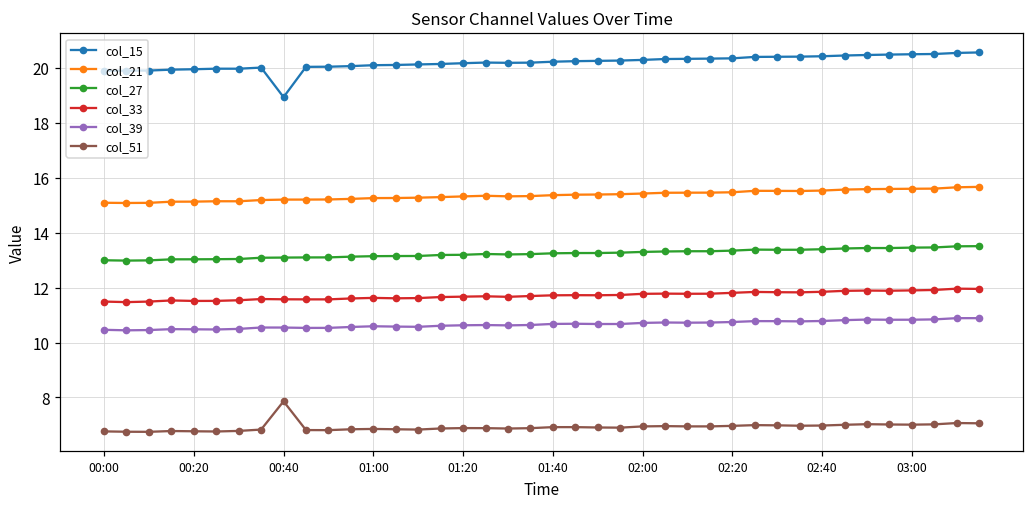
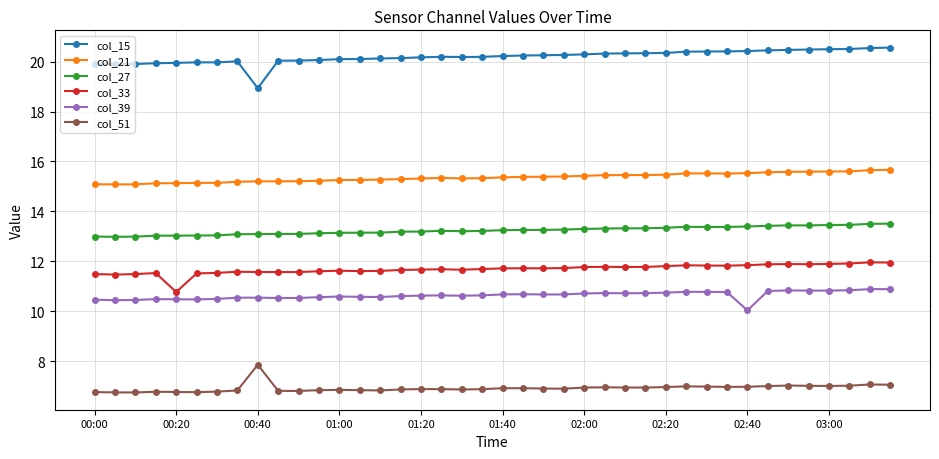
  {
    "col_15": {
      "00:20": 20.0,
      "00:40": 18.9,
      "01:00": 20.1,
      "01:20": 20.2,
      "01:40": 20.2,
      "02:00": 20.3,
      "02:20": 20.3,
      "02:40": 20.4,
      "03:00": 20.5
    },
    "col_21": {
      "00:00": 15.1,
      "00:20": 15.1,
      "00:40": 15.2,
      "01:00": 15.3,
      "01:20": 15.3,
      "01:40": 15.4,
      "02:00": 15.4,
      "02:20": 15.5,
      "02:40": 15.5,
      "03:00": 15.6
    },
    "col_27": {
      "00:00": 13.0,
      "00:20": 13.0,
      "00:40": 13.1,
      "01:00": 13.1,
      "01:20": 13.2,
      "01:40": 13.2,
      "02:00": 13.3,
      "02:20": 13.3,
      "02:40": 13.4,
      "03:00": 13.5
    },
    "col_33": {
      "00:00": 11.5,
-     "00:20": 11.5,
+     "00:20": 10.8,
      "00:40": 11.6,
      "01:00": 11.6,
      "01:20": 11.7,
      "01:40": 11.7,
      "02:00": 11.8,
      "02:20": 11.8,
      "02:40": 11.8,
      "03:00": 11.9
    },
    "col_39": {
      "00:00": 10.5,
      "00:20": 10.5,
      "00:40": 10.5,
      "01:00": 10.6,
      "01:20": 10.6,
      "01:40": 10.7,
      "02:00": 10.7,
      "02:20": 10.7,
-     "02:40": 10.8,
+     "02:40": 10.0,
      "03:00": 10.8
    },
    "col_51": {
      "00:00": 6.8,
      "00:20": 6.8,
      "00:40": 7.9,
      "01:00": 6.9,
      "01:20": 6.9,
      "01:40": 6.9,
      "02:00": 6.9,
      "02:20": 7.0,
      "02:40": 7.0,
      "03:00": 7.0
    }
  }
